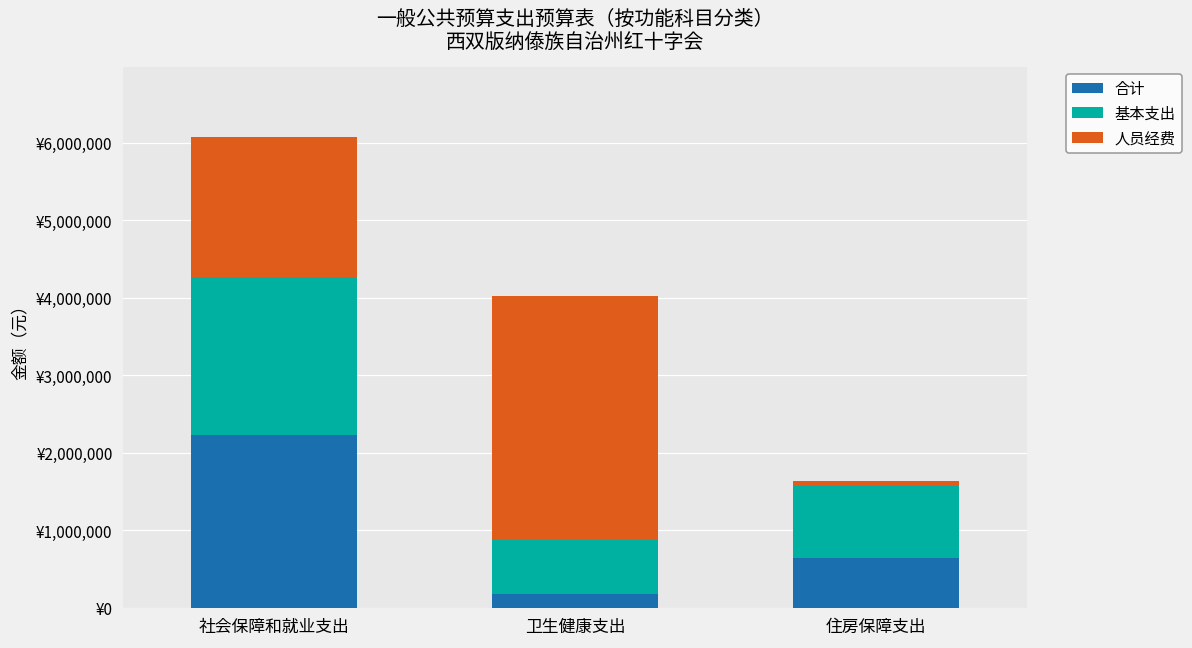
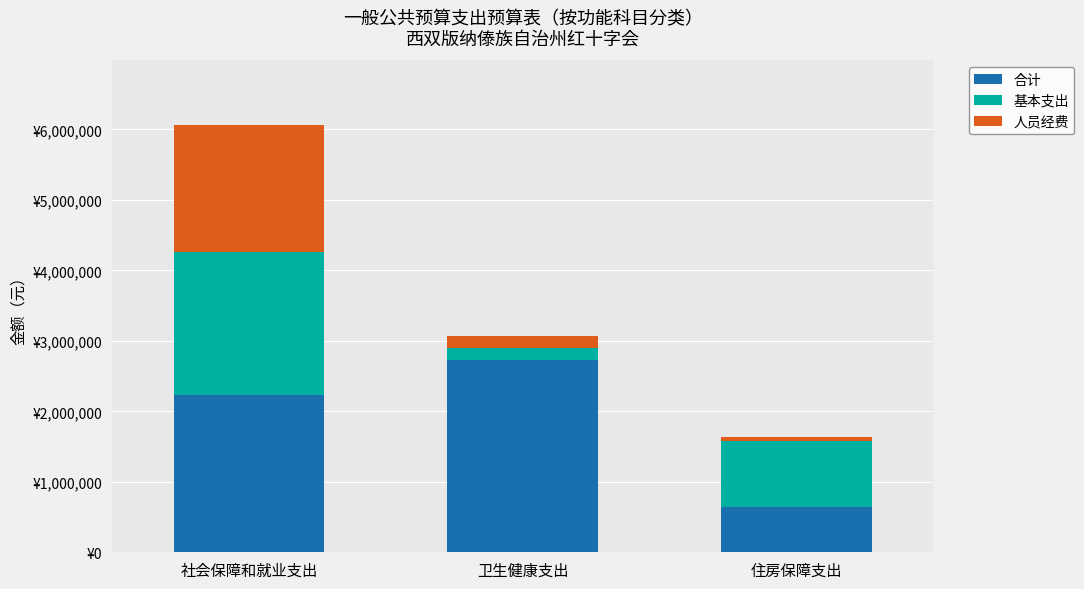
  {
    "合计": {
      "社会保障和就业支出": "¥2,200,000",
-     "卫生健康支出": "¥200,000",
+     "卫生健康支出": "¥2,700,000",
      "住房保障支出": "¥600,000"
    },
    "基本支出": {
      "社会保障和就业支出": "¥2,000,000",
-     "卫生健康支出": "¥700,000",
+     "卫生健康支出": "¥200,000",
      "住房保障支出": "¥900,000"
    },
    "人员经费": {
      "社会保障和就业支出": "¥1,800,000",
-     "卫生健康支出": "¥3,100,000",
+     "卫生健康支出": "¥200,000",
      "住房保障支出": "¥100,000"
    }
  }
